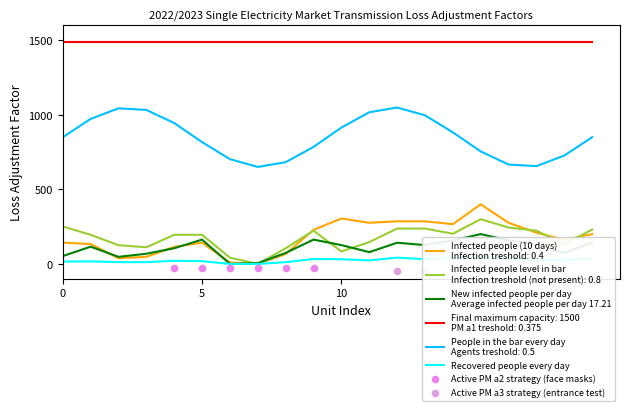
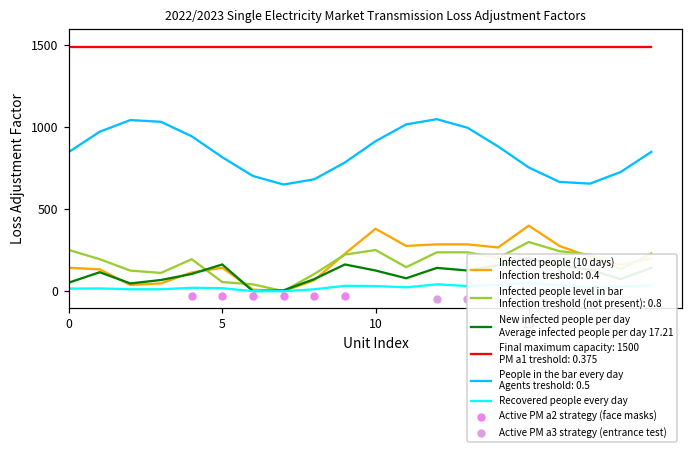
  {
    "Infected people (10 days) Infection treshold: 0.4": {
      "0": 140,
      "5": 140,
-     "10": 300,
+     "10": 380,
      "15": 400
    },
    "Infected people level in bar Infection treshold (not present): 0.8": {
      "0": 250,
-     "5": 200,
-     "10": 80,
+     "5": 60,
+     "10": 250,
      "15": 300
    },
    "New infected people per day Average infected people per day 17.21": {
      "0": 50,
      "5": 160,
      "10": 130,
      "15": 200
    },
    "Final maximum capacity: 1500 PM a1 treshold: 0.375": {
      "0": 1490,
      "5": 1490,
      "10": 1490,
      "15": 1490
    },
    "People in the bar every day Agents treshold: 0.5": {
      "0": 850,
      "5": 820,
      "10": 910,
      "15": 750
    },
    "Recovered people every day": {
      "0": 20,
      "5": 20,
      "10": 30
    }
  }
